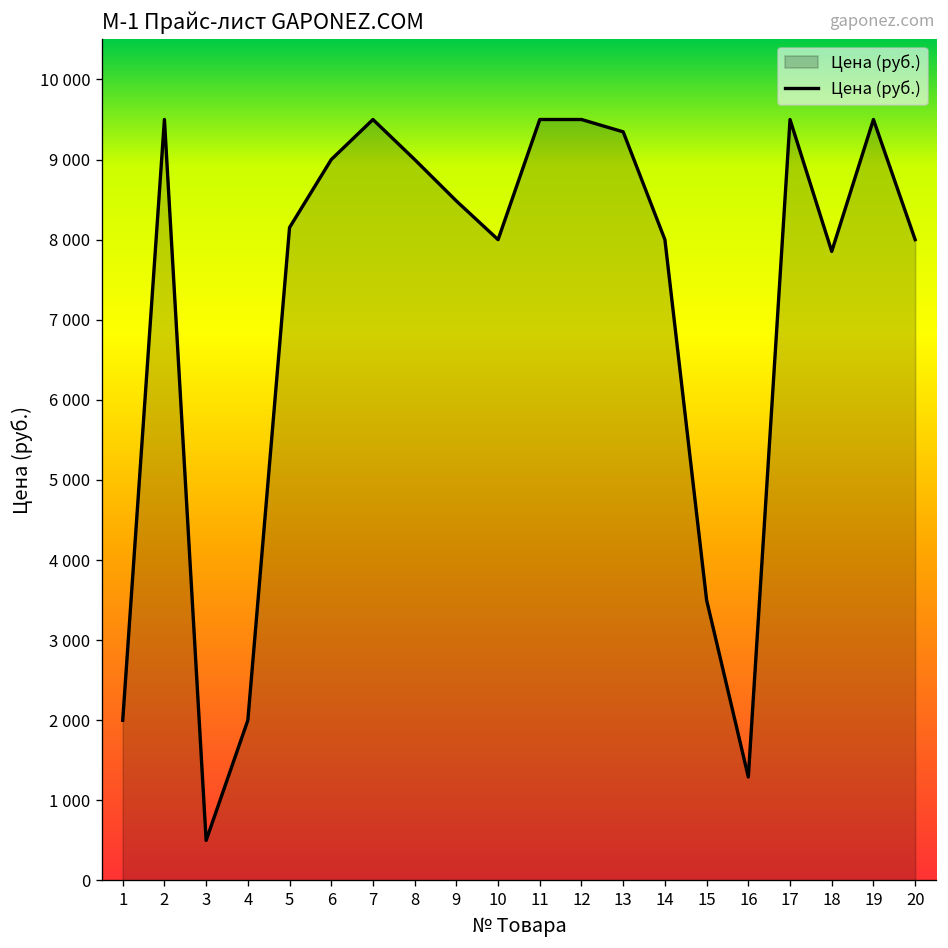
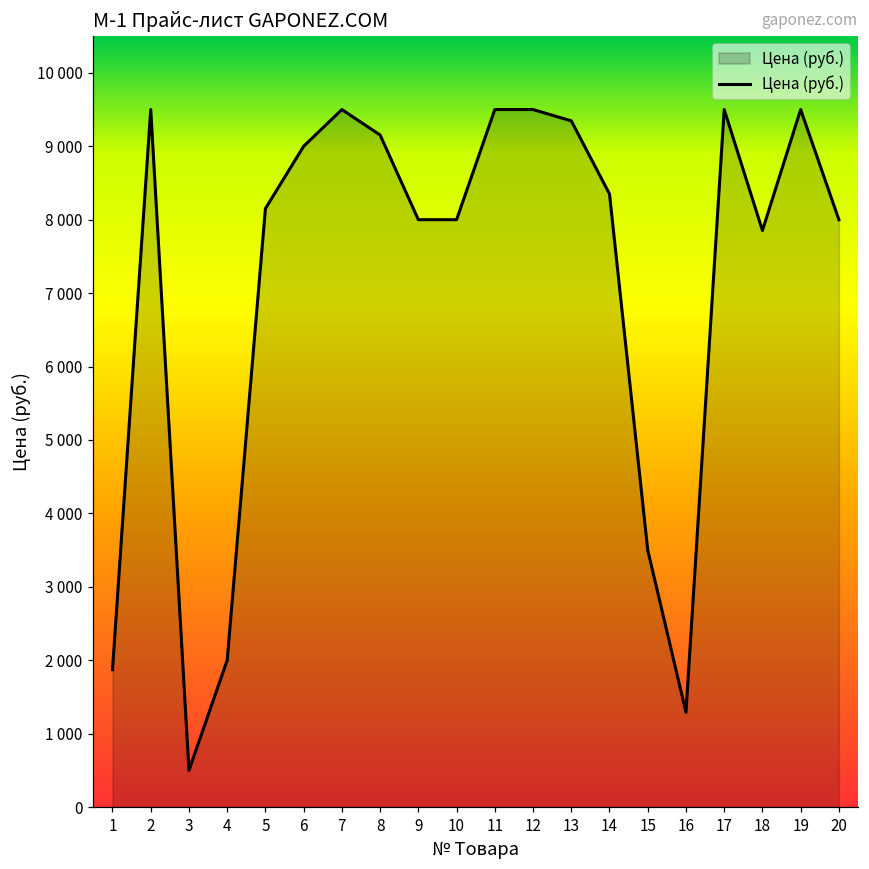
  {
-   "1": 2000,
+   "1": 1900,
    "2": 9500,
    "3": 500,
    "4": 2000,
    "5": 8200,
    "6": 9000,
    "7": 9500,
-   "8": 9000,
-   "9": 8500,
+   "8": 9200,
+   "9": 8000,
    "10": 8000,
    "11": 9500,
    "12": 9500,
    "13": 9300,
-   "14": 8000,
+   "14": 8400,
    "15": 3500,
    "16": 1300,
    "17": 9500,
    "18": 7900,
    "19": 9500,
    "20": 8000
  }
